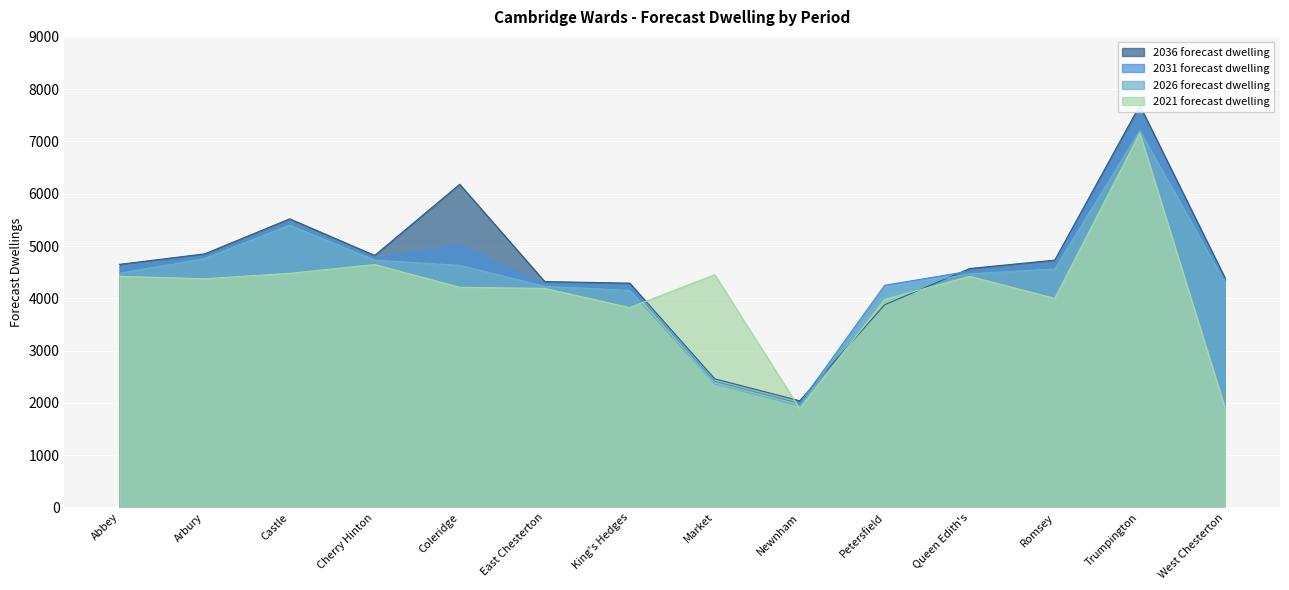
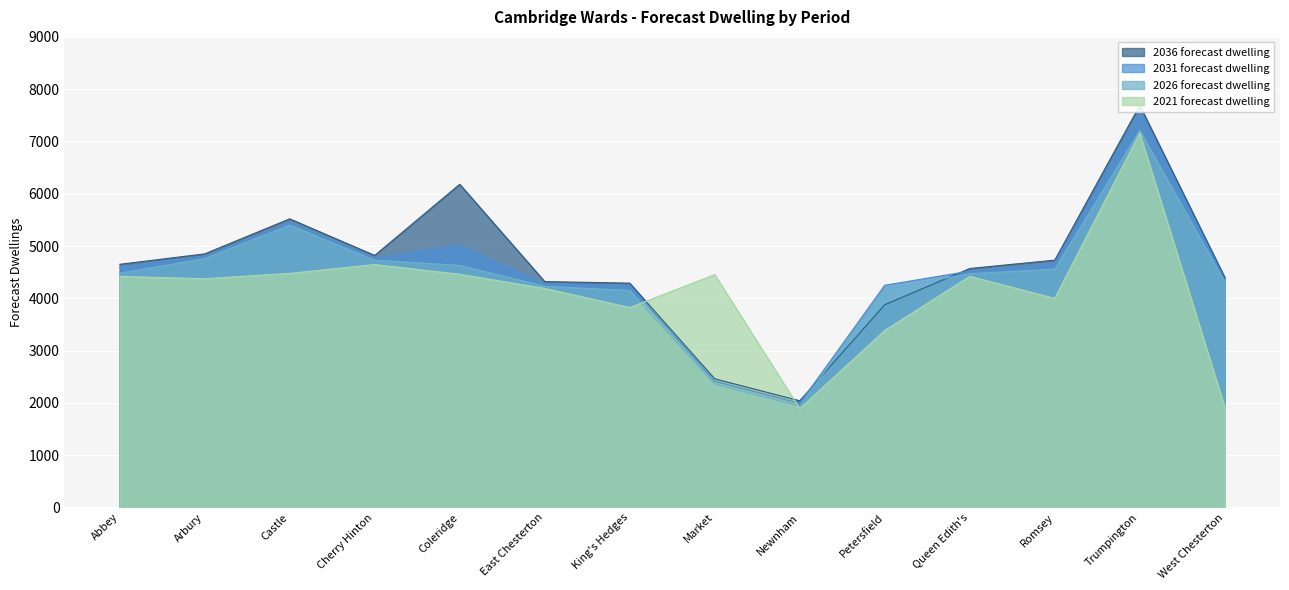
  {
    "2036 forecast dwelling": {
      "Abbey": 4700,
      "Arbury": 4900,
      "Castle": 5500,
      "Cherry Hinton": 4800,
      "Coleridge": 6200,
      "East Chesterton": 4300,
      "King's Hedges": 4300,
      "Market": 2500,
      "Newnham": 2000,
      "Petersfield": 3900,
      "Queen Edith's": 4600,
      "Romsey": 4700,
      "West Chesterton": 4400
    },
    "2021 forecast dwelling": {
      "Abbey": 4400,
      "Arbury": 4400,
      "Castle": 4500,
      "Cherry Hinton": 4600,
-     "Coleridge": 4200,
+     "Coleridge": 4500,
      "King's Hedges": 3800,
      "Market": 4500,
      "Newnham": 1900,
-     "Petersfield": 4000,
+     "Petersfield": 3400,
      "Queen Edith's": 4400,
      "Romsey": 4000,
      "Trumpington": 7200,
      "West Chesterton": 1900
    }
  }
